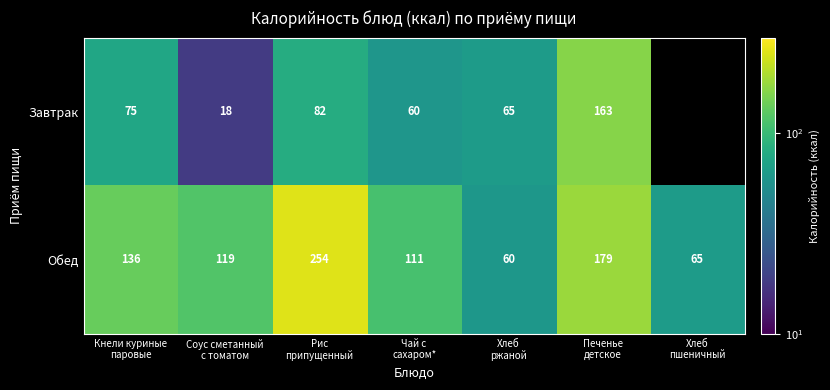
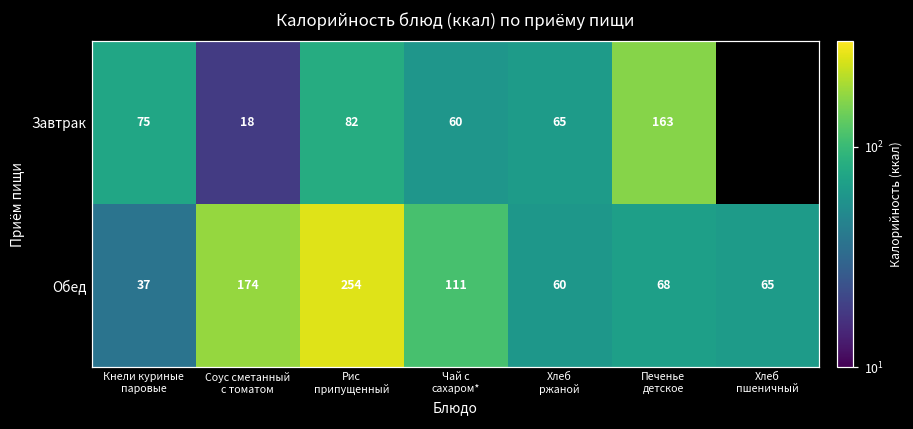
  {
    "Завтрак": {
      "Кнели куриные паровые": 75,
      "Соус сметанный с томатом": 18,
      "Рис припущенный": 82,
      "Чай с сахаром*": 60,
      "Хлеб ржаной": 65,
      "Печенье детское": 163
    },
    "Обед": {
-     "Кнели куриные паровые": 136,
-     "Соус сметанный с томатом": 119,
+     "Кнели куриные паровые": 37,
+     "Соус сметанный с томатом": 174,
      "Рис припущенный": 254,
      "Чай с сахаром*": 111,
      "Хлеб ржаной": 60,
-     "Печенье детское": 179,
+     "Печенье детское": 68,
      "Хлеб пшеничный": 65
    }
  }
